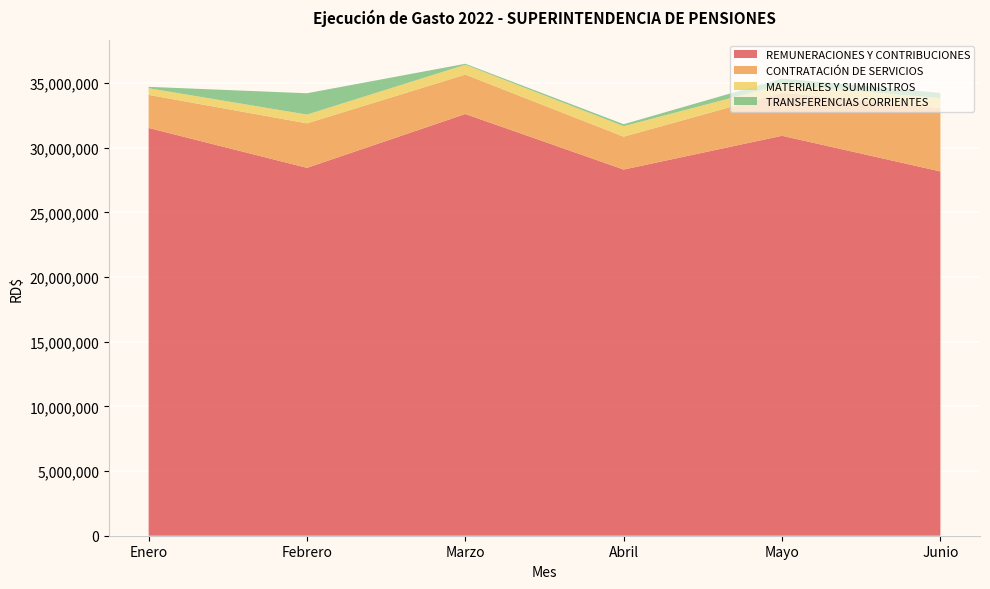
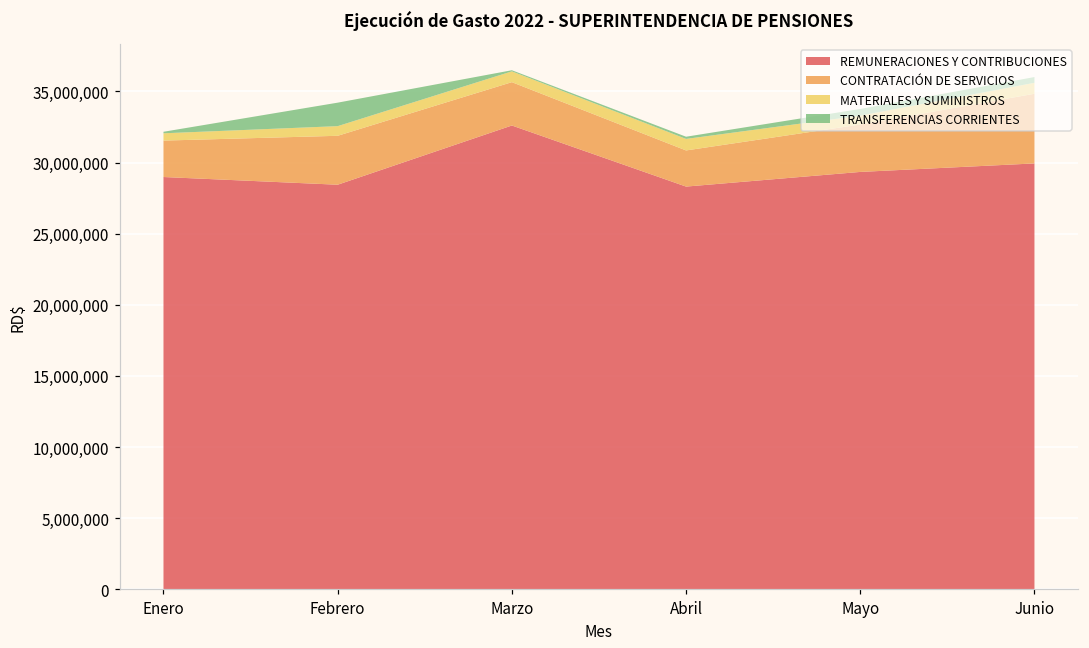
  {
    "REMUNERACIONES Y CONTRIBUCIONES": {
-     "Enero": "31,500,000",
+     "Enero": "29,000,000",
      "Febrero": "28,400,000",
      "Marzo": "32,600,000",
      "Abril": "28,300,000",
-     "Mayo": "30,900,000",
-     "Junio": "28,200,000"
+     "Mayo": "29,300,000",
+     "Junio": "29,900,000"
    },
    "TRANSFERENCIAS CORRIENTES": {
      "Febrero": "1,600,000"
    }
  }
